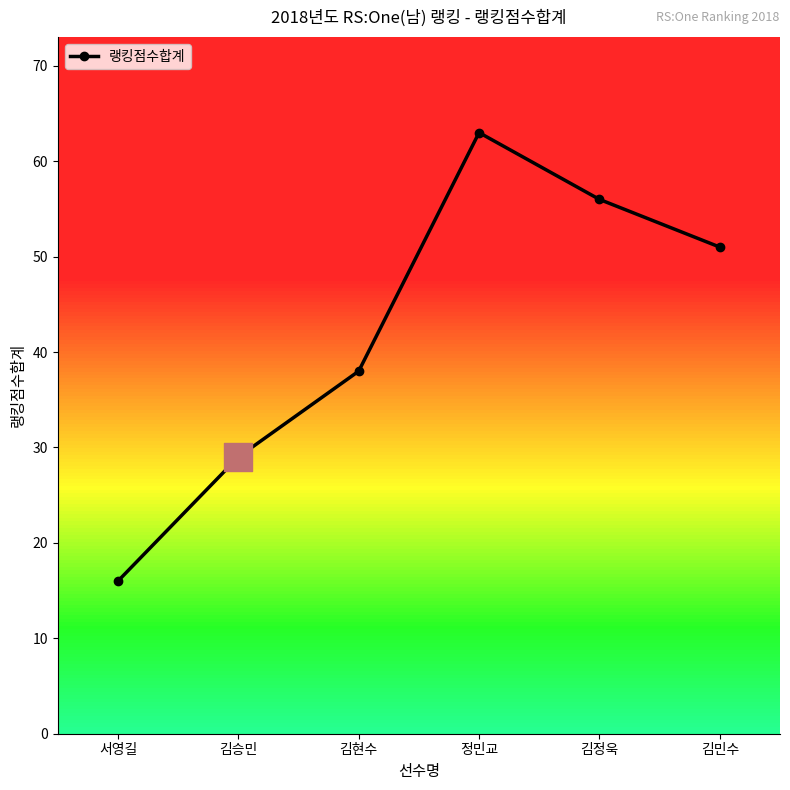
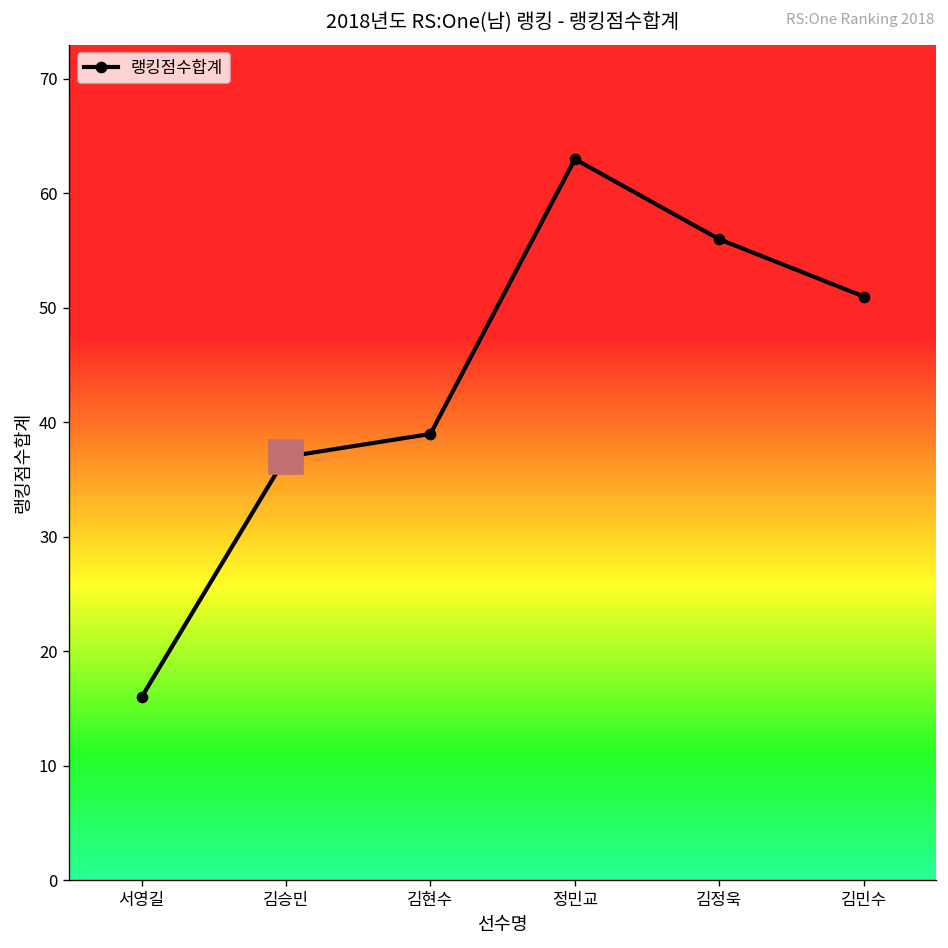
  {
    "랭킹점수합계": {
      "서영길": 16,
-     "김승민": 29,
-     "김현수": 38,
+     "김승민": 37,
+     "김현수": 39,
      "정민교": 63,
      "김정욱": 56,
      "김민수": 51
    }
  }
